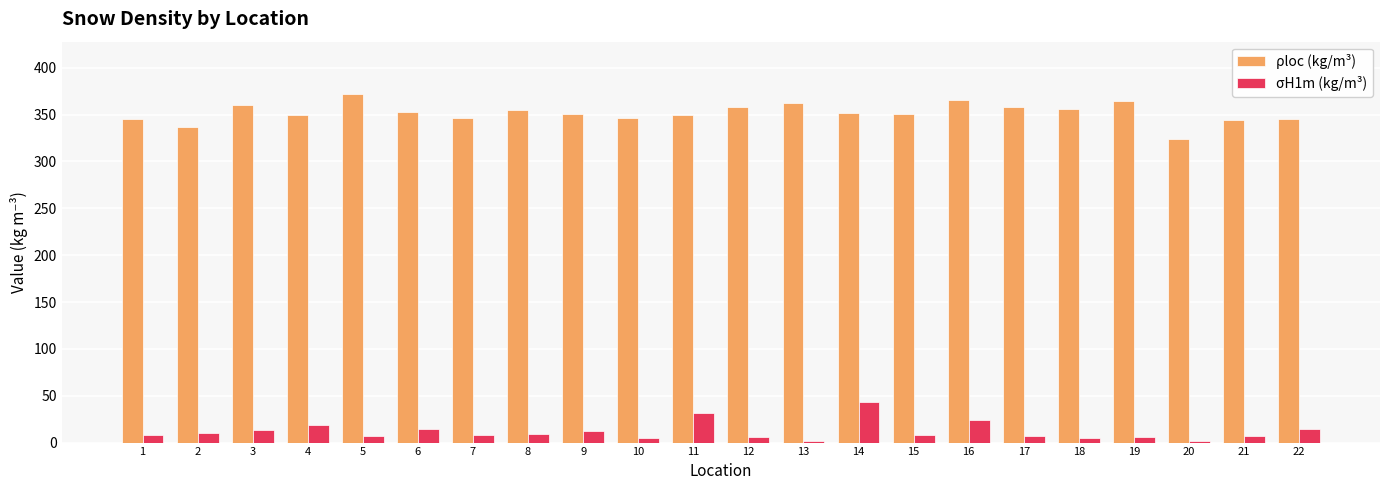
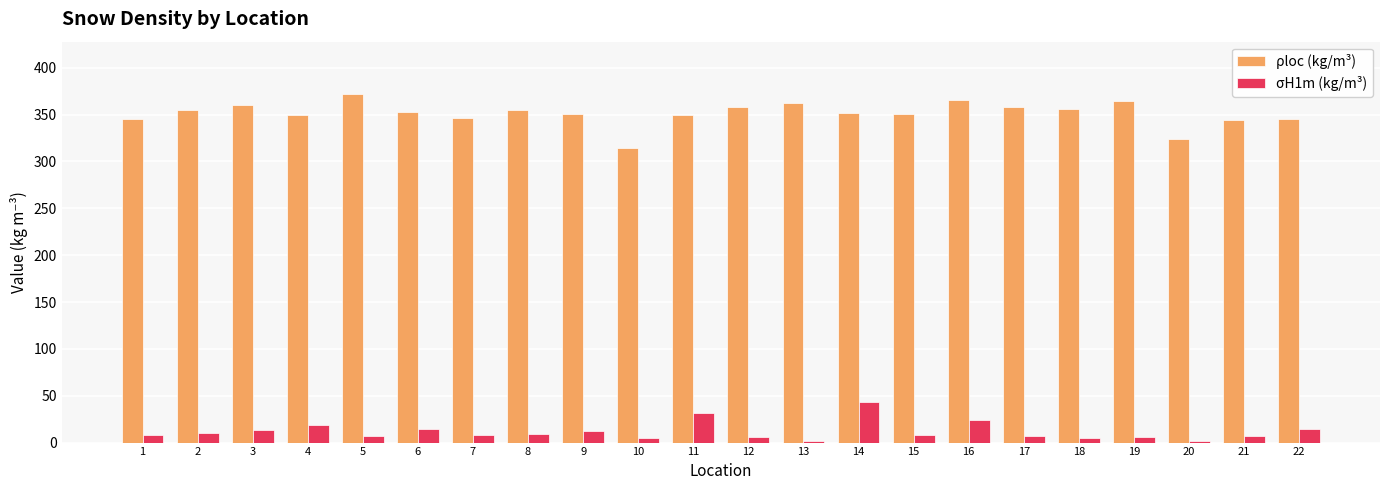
  {
    "ρloc (kg/m³)": {
      "1": 350,
-     "2": 340,
+     "2": 360,
      "3": 360,
      "4": 350,
      "5": 370,
      "6": 350,
      "7": 350,
      "8": 360,
      "9": 350,
-     "10": 350,
+     "10": 310,
      "11": 350,
      "12": 360,
      "13": 360,
      "14": 350,
      "15": 350,
      "16": 370,
      "17": 360,
      "18": 360,
      "19": 370,
      "20": 320,
      "21": 340,
      "22": 350
    },
    "σH1m (kg/m³)": {
      "1": 10,
      "2": 10,
      "3": 10,
      "4": 20,
      "5": 10,
      "6": 10,
      "7": 10,
      "8": 10,
      "9": 10,
      "10": 10,
      "11": 30,
      "12": 10,
      "14": 40,
      "15": 10,
      "16": 20,
      "17": 10,
      "18": 10,
      "19": 10,
      "21": 10,
      "22": 20
    }
  }
